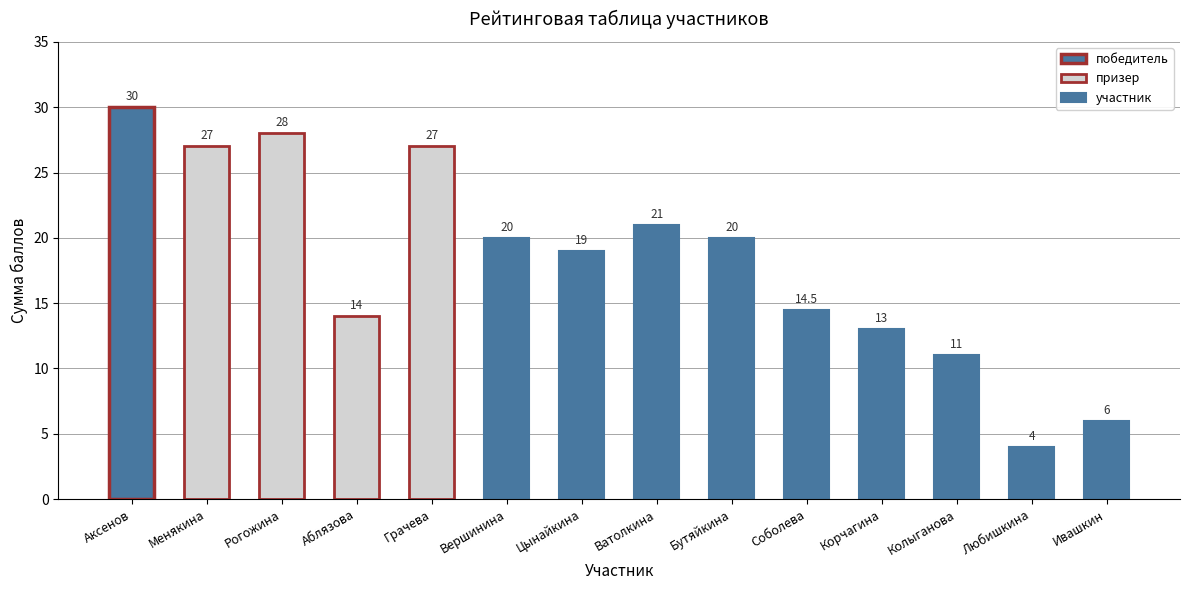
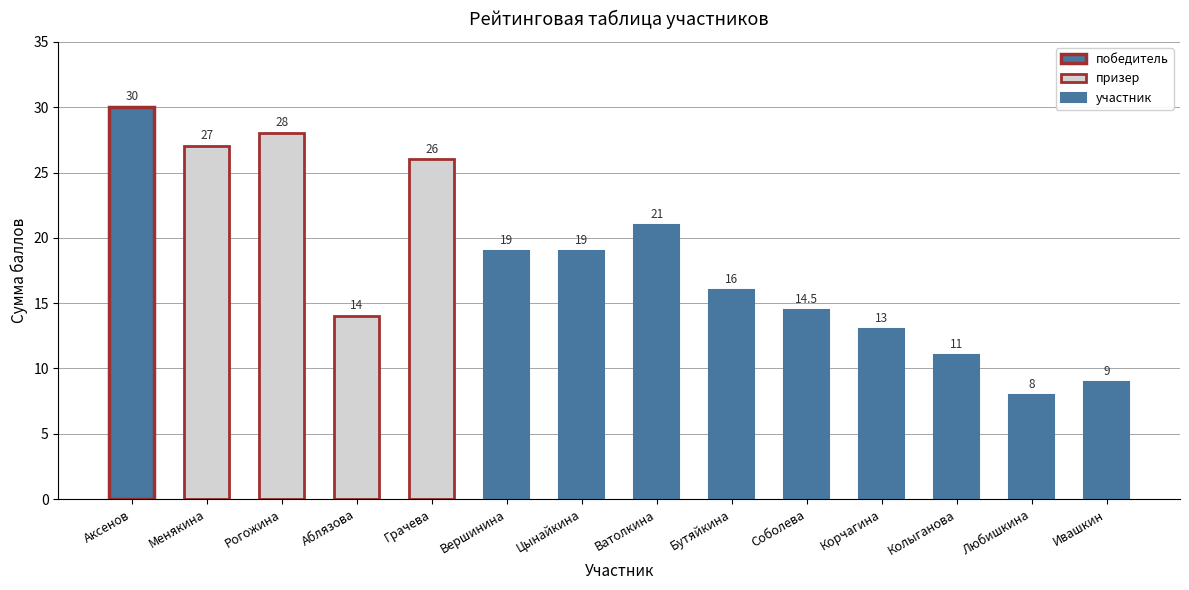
  {
    "Аксенов": 30,
    "Менякина": 27,
    "Рогожина": 28,
    "Аблязова": 14,
-   "Грачева": 27,
-   "Вершинина": 20,
+   "Грачева": 26,
+   "Вершинина": 19,
    "Цынайкина": 19,
    "Ватолкина": 21,
-   "Бутяйкина": 20,
+   "Бутяйкина": 16,
    "Соболева": 14.5,
    "Корчагина": 13,
    "Колыганова": 11,
-   "Любишкина": 4,
-   "Ивашкин": 6
+   "Любишкина": 8,
+   "Ивашкин": 9
  }
